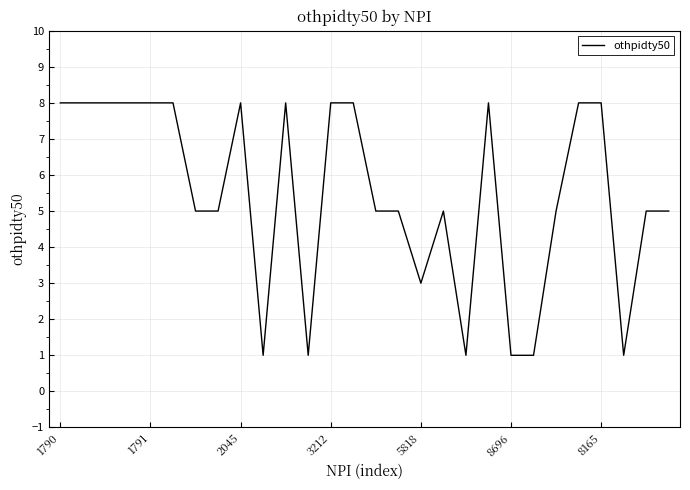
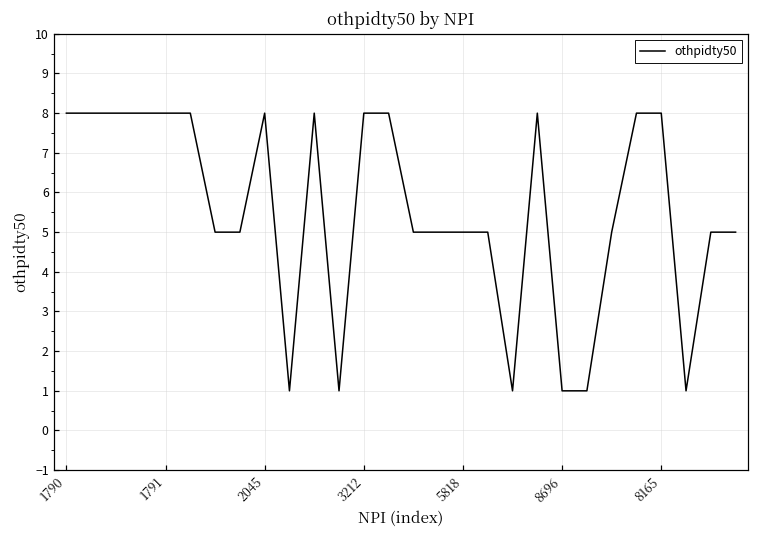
  {
    "1790": 8,
    "1791": 8,
    "2045": 8,
    "3212": 8,
-   "5818": 3,
+   "5818": 5,
    "8696": 1,
    "8165": 8
  }
